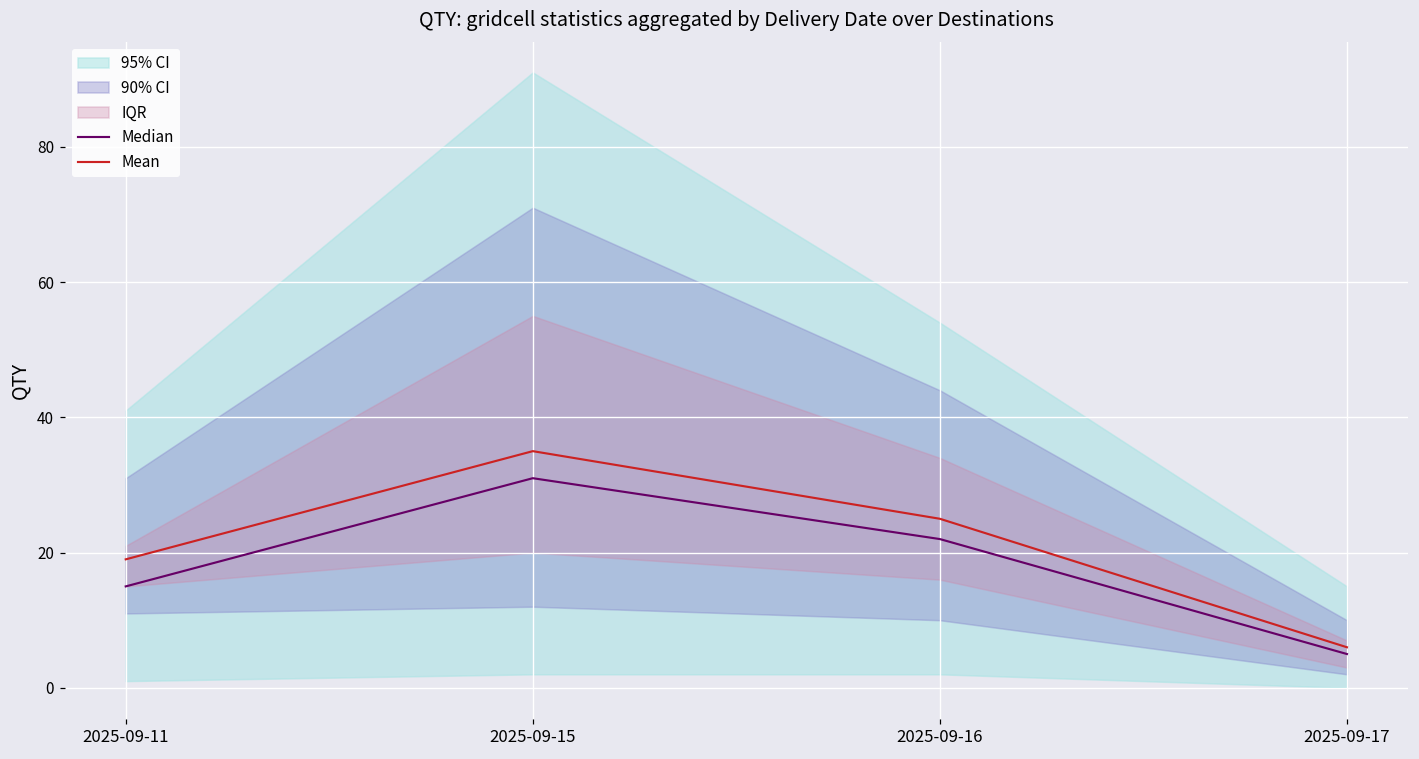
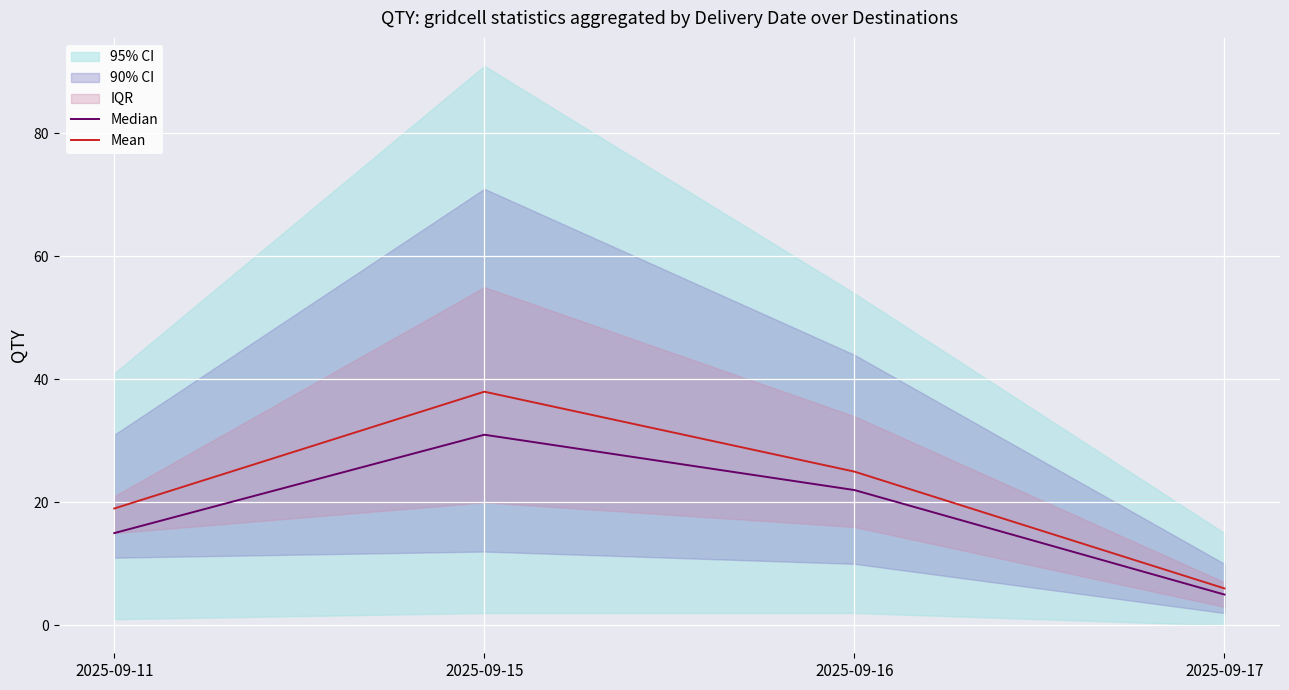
  {
    "Median": {
      "2025-09-11": 15,
      "2025-09-15": 31,
      "2025-09-16": 22,
      "2025-09-17": 5
    },
    "Mean": {
      "2025-09-11": 19,
-     "2025-09-15": 35,
+     "2025-09-15": 38,
      "2025-09-16": 25,
      "2025-09-17": 6
    }
  }
